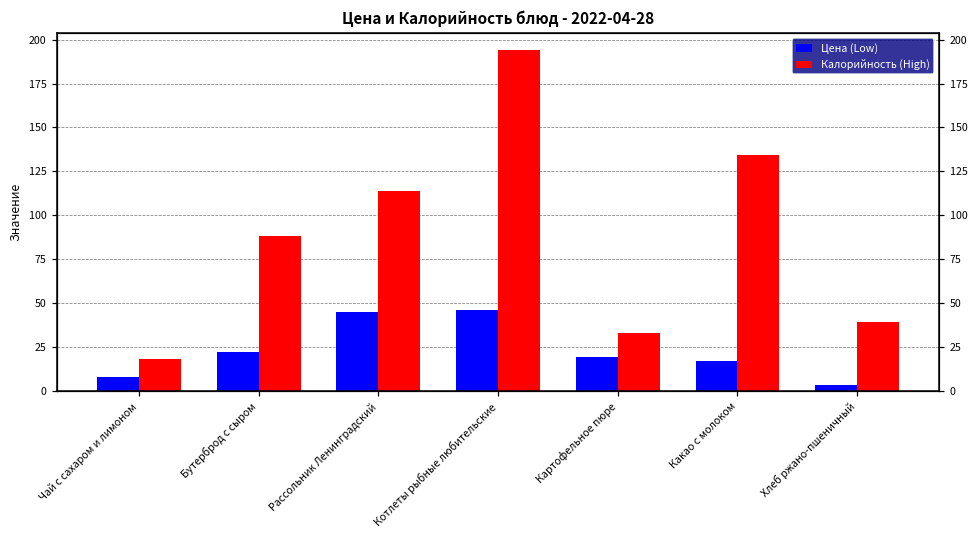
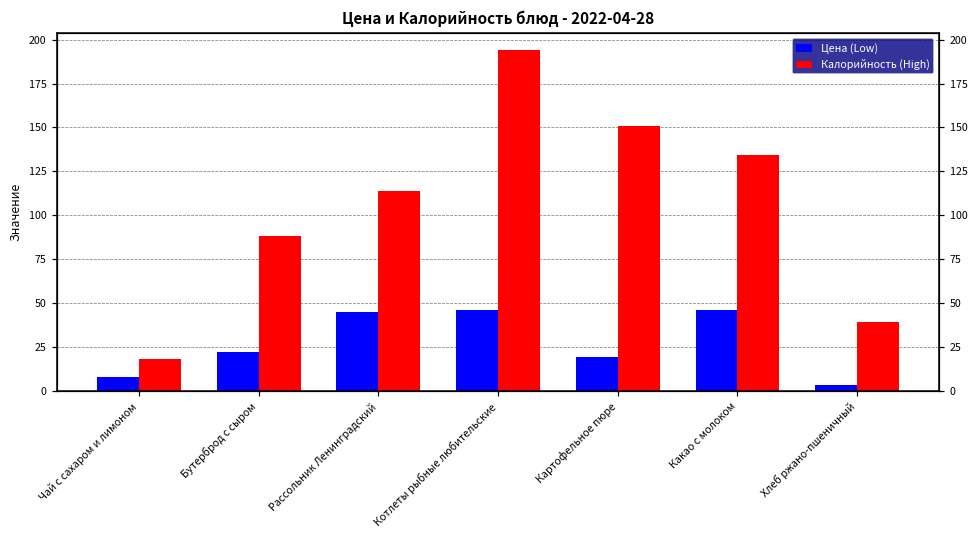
  {
    "Цена (Low)": {
      "Чай с сахаром и лимоном": 8,
      "Бутерброд с сыром": 22,
      "Рассольник Ленинградский": 45,
      "Котлеты рыбные любительские": 46,
      "Картофельное пюре": 19,
-     "Какао с молоком": 17,
+     "Какао с молоком": 46,
      "Хлеб ржано-пшеничный": 3
    },
    "Калорийность (High)": {
      "Чай с сахаром и лимоном": 18,
      "Бутерброд с сыром": 88,
      "Рассольник Ленинградский": 114,
      "Котлеты рыбные любительские": 194,
-     "Картофельное пюре": 33,
+     "Картофельное пюре": 151,
      "Какао с молоком": 134,
      "Хлеб ржано-пшеничный": 39
    }
  }
